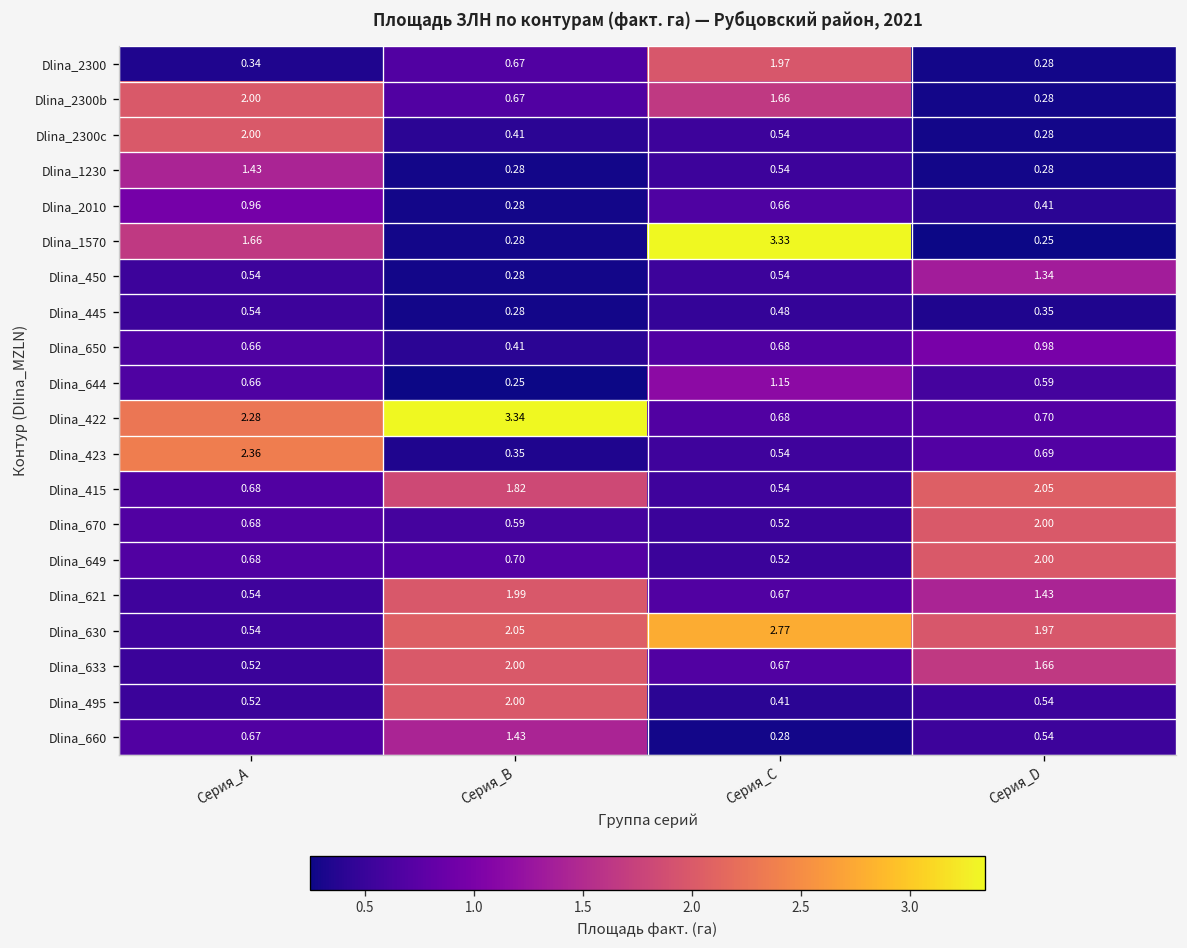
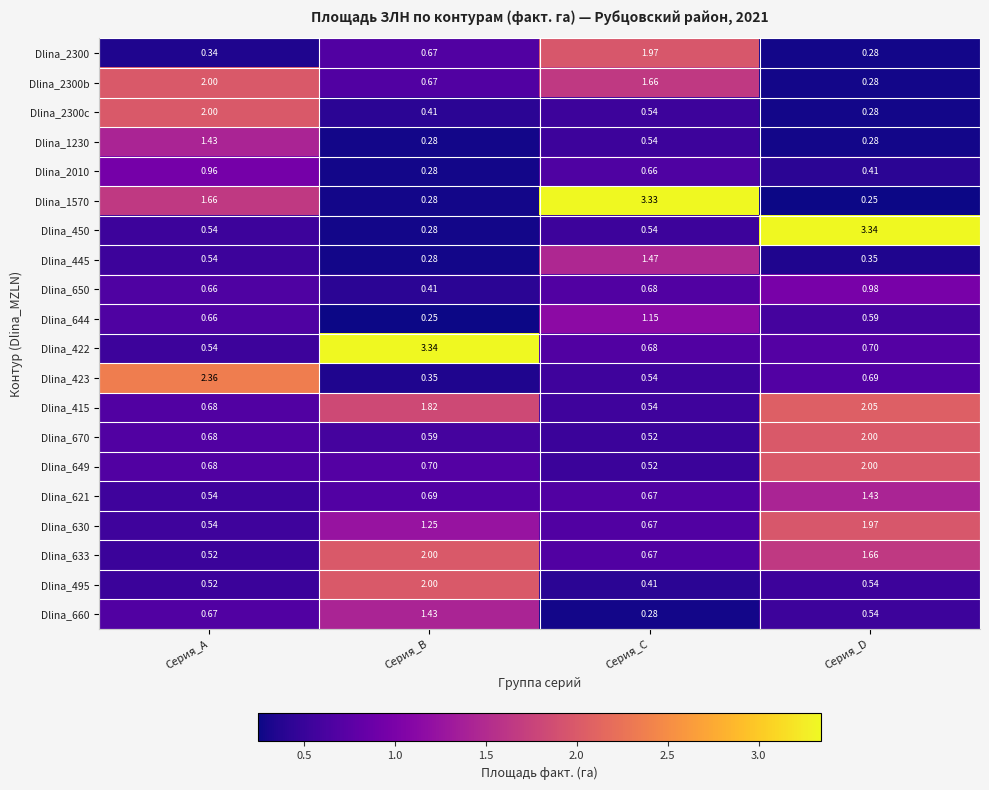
  {
    "Dlina_2300": {
      "Серия_A": 0.34,
      "Серия_B": 0.67,
      "Серия_C": 1.97,
      "Серия_D": 0.28
    },
    "Dlina_2300b": {
      "Серия_A": 2.00,
      "Серия_B": 0.67,
      "Серия_C": 1.66,
      "Серия_D": 0.28
    },
    "Dlina_2300c": {
      "Серия_A": 2.00,
      "Серия_B": 0.41,
      "Серия_C": 0.54,
      "Серия_D": 0.28
    },
    "Dlina_1230": {
      "Серия_A": 1.43,
      "Серия_B": 0.28,
      "Серия_C": 0.54,
      "Серия_D": 0.28
    },
    "Dlina_2010": {
      "Серия_A": 0.96,
      "Серия_B": 0.28,
      "Серия_C": 0.66,
      "Серия_D": 0.41
    },
    "Dlina_1570": {
      "Серия_A": 1.66,
      "Серия_B": 0.28,
      "Серия_C": 3.33,
      "Серия_D": 0.25
    },
    "Dlina_450": {
      "Серия_A": 0.54,
      "Серия_B": 0.28,
      "Серия_C": 0.54,
-     "Серия_D": 1.34
+     "Серия_D": 3.34
    },
    "Dlina_445": {
      "Серия_A": 0.54,
      "Серия_B": 0.28,
-     "Серия_C": 0.48,
+     "Серия_C": 1.47,
      "Серия_D": 0.35
    },
    "Dlina_650": {
      "Серия_A": 0.66,
      "Серия_B": 0.41,
      "Серия_C": 0.68,
      "Серия_D": 0.98
    },
    "Dlina_644": {
      "Серия_A": 0.66,
      "Серия_B": 0.25,
      "Серия_C": 1.15,
      "Серия_D": 0.59
    },
    "Dlina_422": {
-     "Серия_A": 2.28,
+     "Серия_A": 0.54,
      "Серия_B": 3.34,
      "Серия_C": 0.68,
      "Серия_D": 0.70
    },
    "Dlina_423": {
      "Серия_A": 2.36,
      "Серия_B": 0.35,
      "Серия_C": 0.54,
      "Серия_D": 0.69
    },
    "Dlina_415": {
      "Серия_A": 0.68,
      "Серия_B": 1.82,
      "Серия_C": 0.54,
      "Серия_D": 2.05
    },
    "Dlina_670": {
      "Серия_A": 0.68,
      "Серия_B": 0.59,
      "Серия_C": 0.52,
      "Серия_D": 2.00
    },
    "Dlina_649": {
      "Серия_A": 0.68,
      "Серия_B": 0.70,
      "Серия_C": 0.52,
      "Серия_D": 2.00
    },
    "Dlina_621": {
      "Серия_A": 0.54,
-     "Серия_B": 1.99,
+     "Серия_B": 0.69,
      "Серия_C": 0.67,
      "Серия_D": 1.43
    },
    "Dlina_630": {
      "Серия_A": 0.54,
-     "Серия_B": 2.05,
-     "Серия_C": 2.77,
+     "Серия_B": 1.25,
+     "Серия_C": 0.67,
      "Серия_D": 1.97
    },
    "Dlina_633": {
      "Серия_A": 0.52,
      "Серия_B": 2.00,
      "Серия_C": 0.67,
      "Серия_D": 1.66
    },
    "Dlina_495": {
      "Серия_A": 0.52,
      "Серия_B": 2.00,
      "Серия_C": 0.41,
      "Серия_D": 0.54
    },
    "Dlina_660": {
      "Серия_A": 0.67,
      "Серия_B": 1.43,
      "Серия_C": 0.28,
      "Серия_D": 0.54
    }
  }
